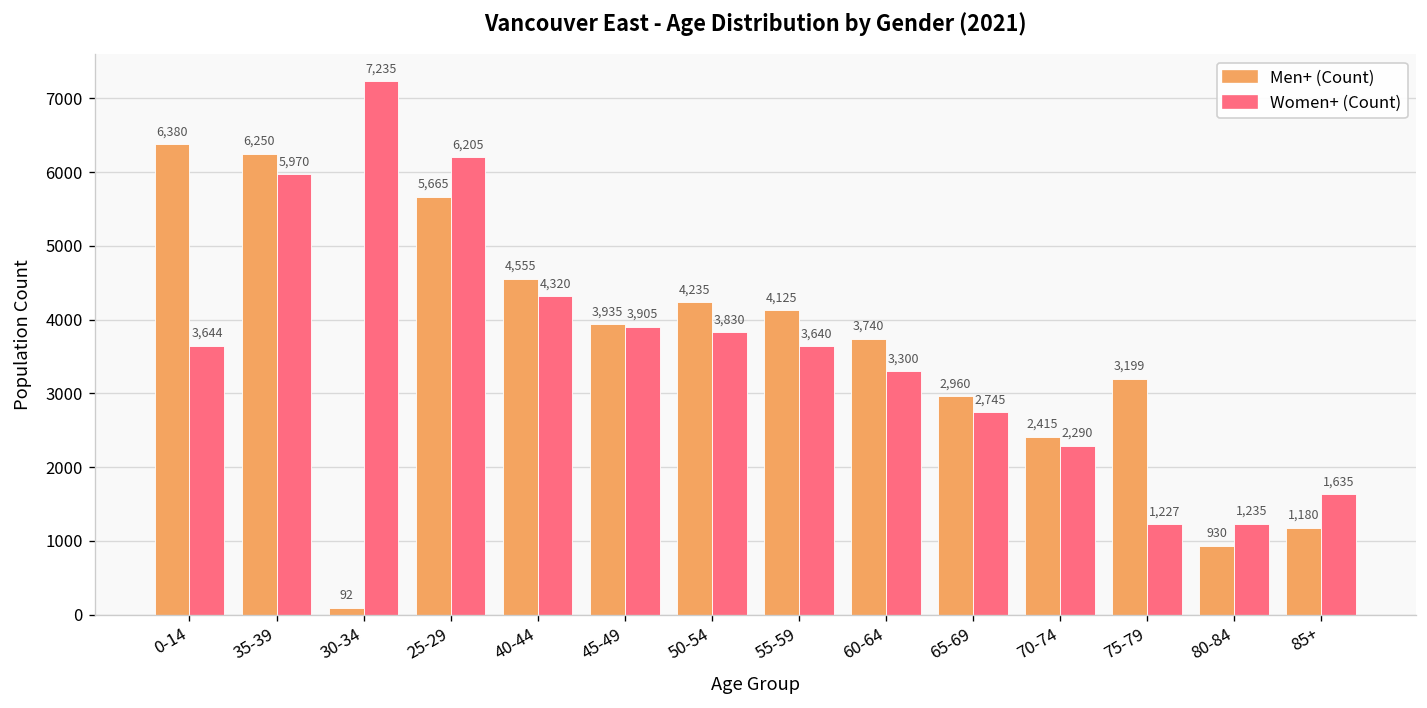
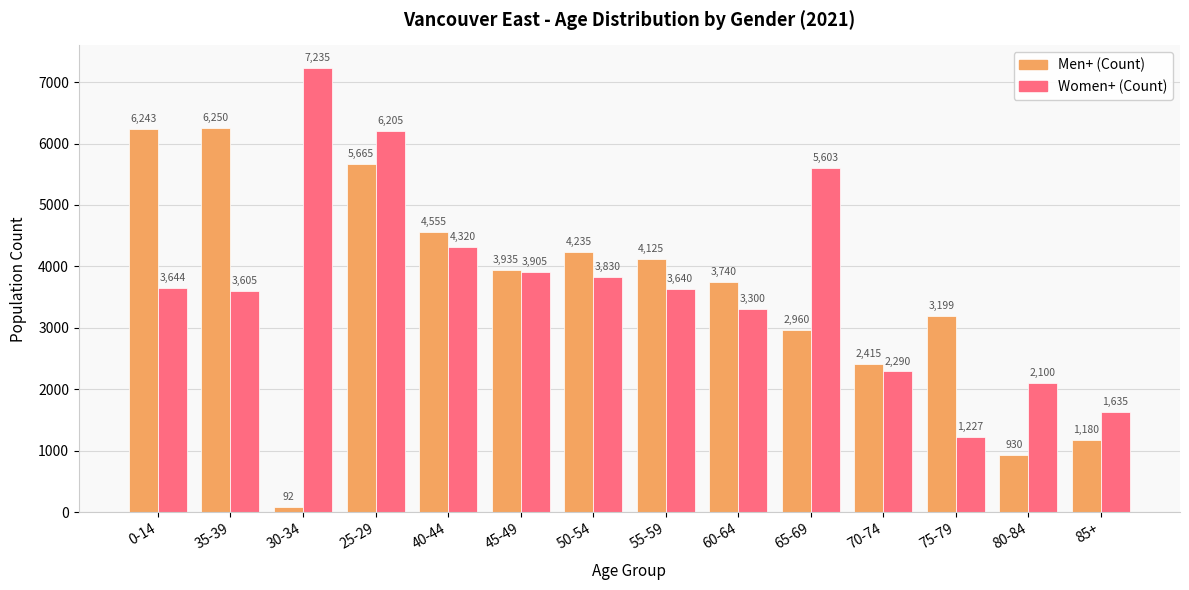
  {
    "Men+ (Count)": {
-     "0-14": "6,380",
+     "0-14": "6,243",
      "35-39": "6,250",
      "30-34": "92",
      "25-29": "5,665",
      "40-44": "4,555",
      "45-49": "3,935",
      "50-54": "4,235",
      "55-59": "4,125",
      "60-64": "3,740",
      "65-69": "2,960",
      "70-74": "2,415",
      "75-79": "3,199",
      "80-84": "930",
      "85+": "1,180"
    },
    "Women+ (Count)": {
      "0-14": "3,644",
-     "35-39": "5,970",
+     "35-39": "3,605",
      "30-34": "7,235",
      "25-29": "6,205",
      "40-44": "4,320",
      "45-49": "3,905",
      "50-54": "3,830",
      "55-59": "3,640",
      "60-64": "3,300",
-     "65-69": "2,745",
+     "65-69": "5,603",
      "70-74": "2,290",
      "75-79": "1,227",
-     "80-84": "1,235",
+     "80-84": "2,100",
      "85+": "1,635"
    }
  }
